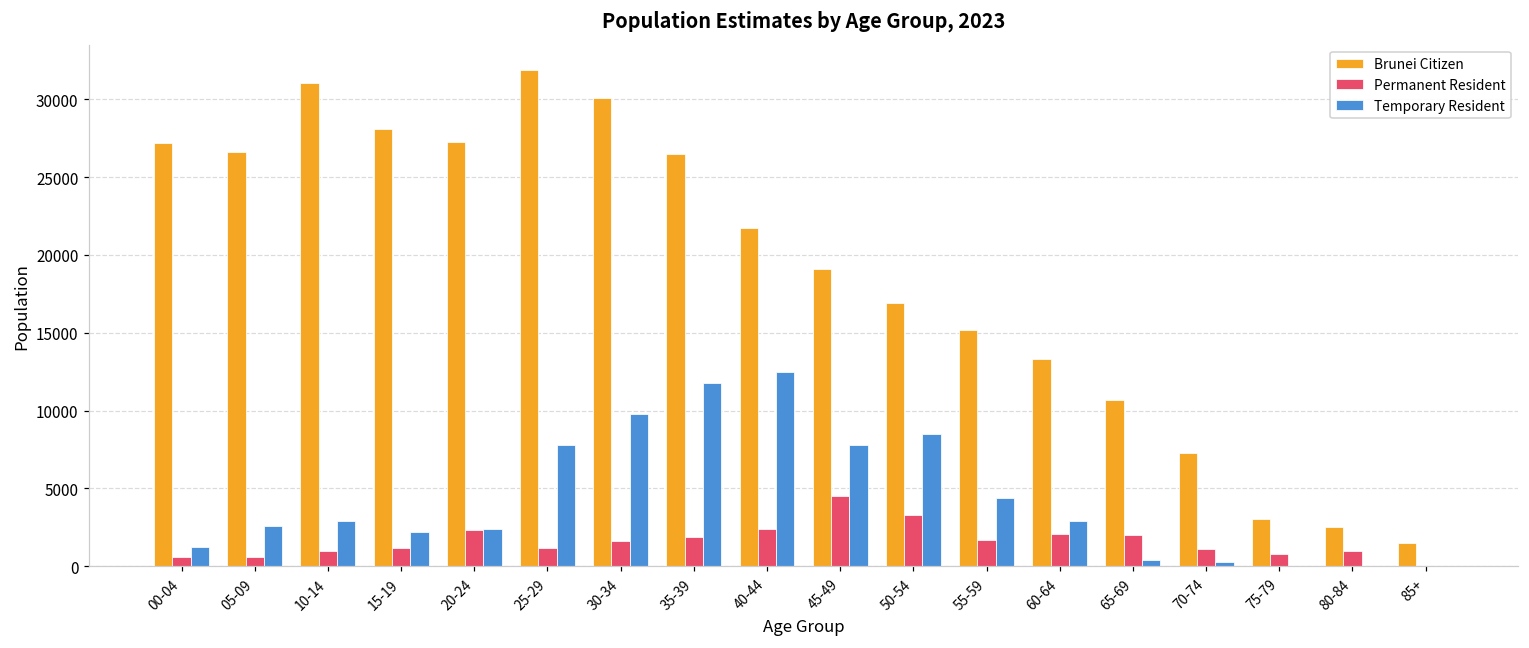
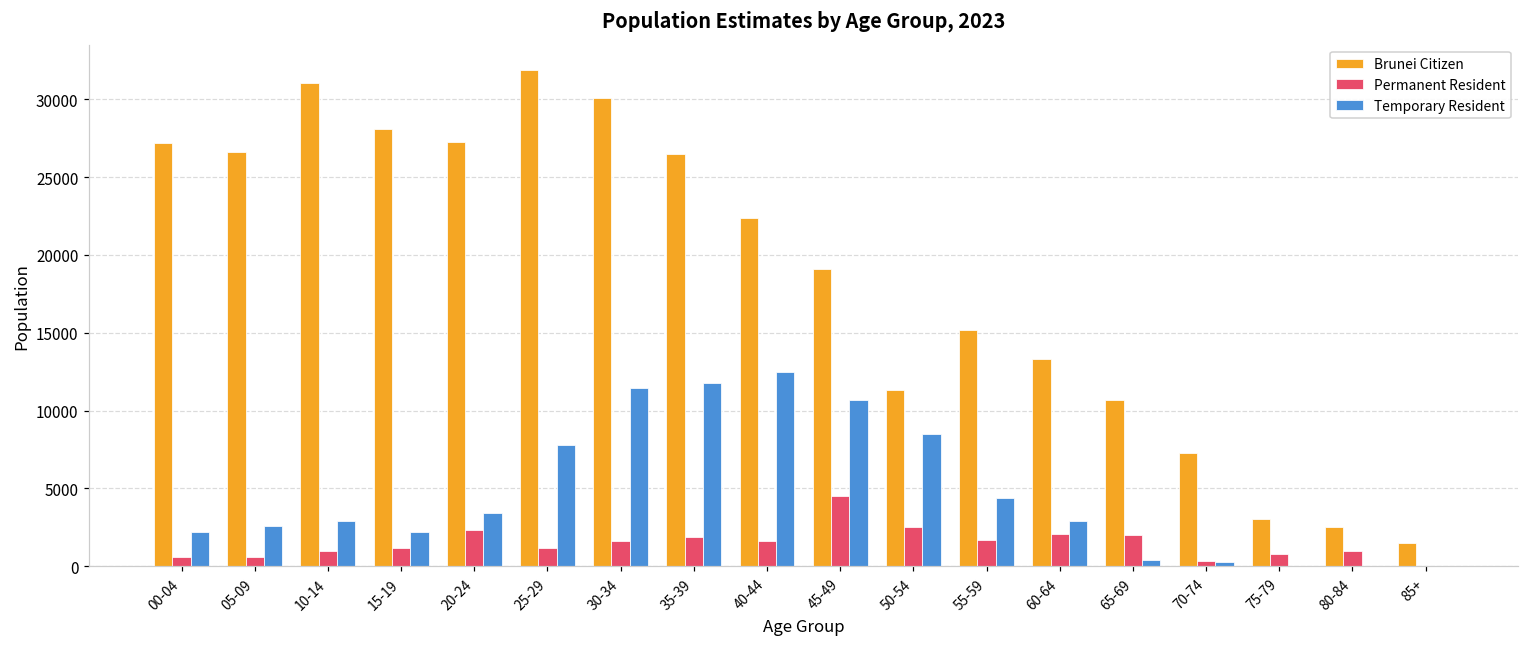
  {
    "Brunei Citizen": {
      "00-04": 27200,
      "05-09": 26600,
      "10-14": 31000,
      "15-19": 28100,
      "20-24": 27200,
      "25-29": 31900,
      "30-34": 30100,
      "35-39": 26500,
-     "40-44": 21700,
+     "40-44": 22400,
      "45-49": 19100,
-     "50-54": 16900,
+     "50-54": 11300,
      "55-59": 15200,
      "60-64": 13300,
      "65-69": 10700,
      "70-74": 7300,
      "75-79": 3000,
      "80-84": 2500,
      "85+": 1500
    },
    "Permanent Resident": {
      "00-04": 600,
      "05-09": 600,
      "10-14": 1000,
      "15-19": 1200,
      "20-24": 2300,
      "25-29": 1200,
      "30-34": 1600,
      "35-39": 1900,
-     "40-44": 2400,
+     "40-44": 1600,
      "45-49": 4500,
-     "50-54": 3300,
+     "50-54": 2500,
      "55-59": 1700,
      "60-64": 2100,
      "65-69": 2000,
-     "70-74": 1100,
+     "70-74": 300,
      "75-79": 800,
      "80-84": 1000,
      "85+": 0
    },
    "Temporary Resident": {
-     "00-04": 1200,
+     "00-04": 2200,
      "05-09": 2600,
      "10-14": 2900,
      "15-19": 2200,
-     "20-24": 2400,
+     "20-24": 3400,
      "25-29": 7800,
-     "30-34": 9800,
+     "30-34": 11500,
      "35-39": 11800,
      "40-44": 12500,
-     "45-49": 7800,
+     "45-49": 10700,
      "50-54": 8500,
      "55-59": 4400,
      "60-64": 2900,
      "65-69": 400,
      "70-74": 300,
      "75-79": 0,
      "80-84": 0,
      "85+": 0
    }
  }
